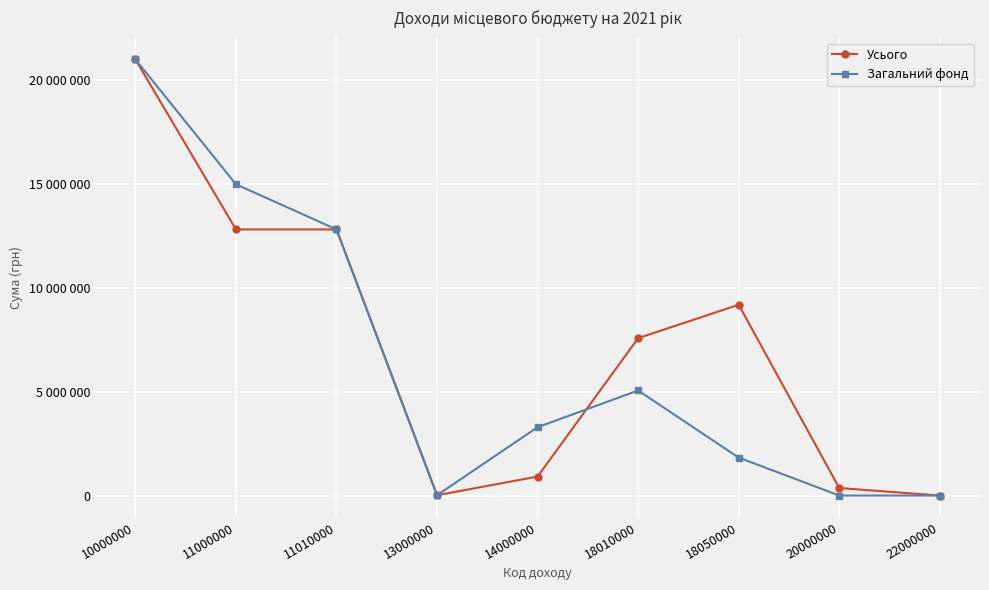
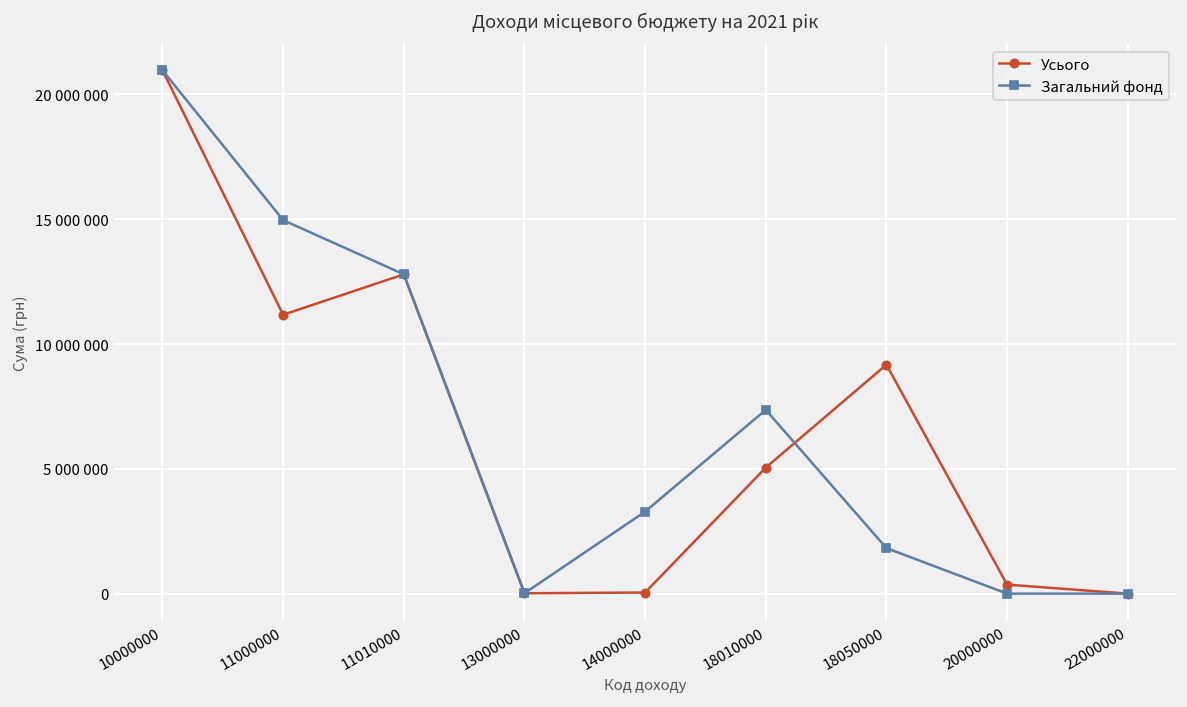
  {
    "Усього": {
-     "11000000": 12800000,
-     "14000000": 900000,
-     "18010000": 7600000,
+     "11000000": 11200000,
+     "14000000": 100000,
+     "18010000": 5100000,
      "18050000": 9200000,
      "20000000": 400000
    },
    "Загальний фонд": {
      "11000000": 15000000,
      "14000000": 3300000,
-     "18010000": 5100000,
+     "18010000": 7400000,
      "18050000": 1800000,
      "20000000": 0
    }
  }
